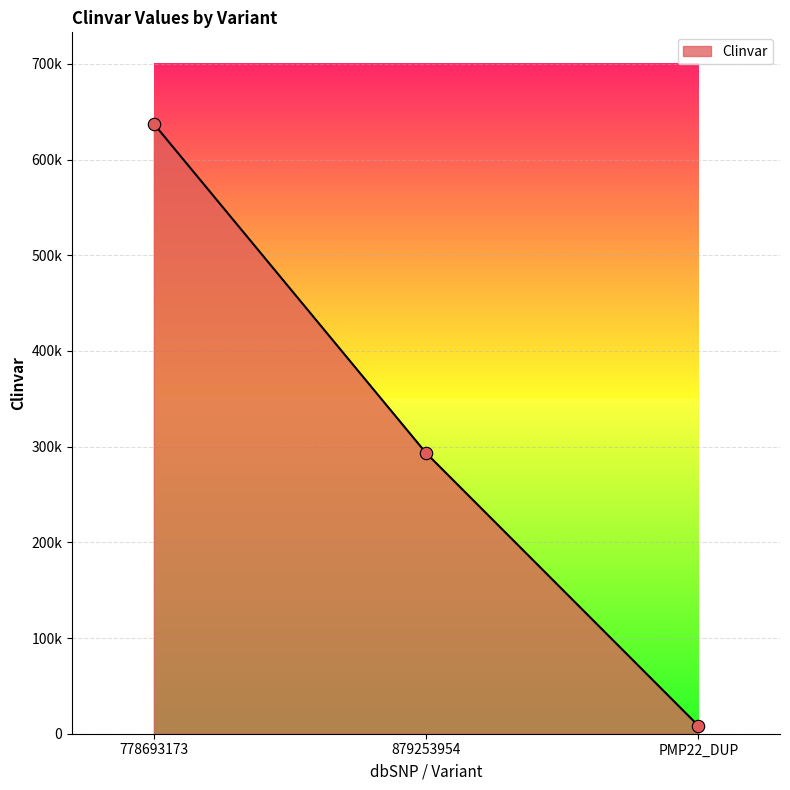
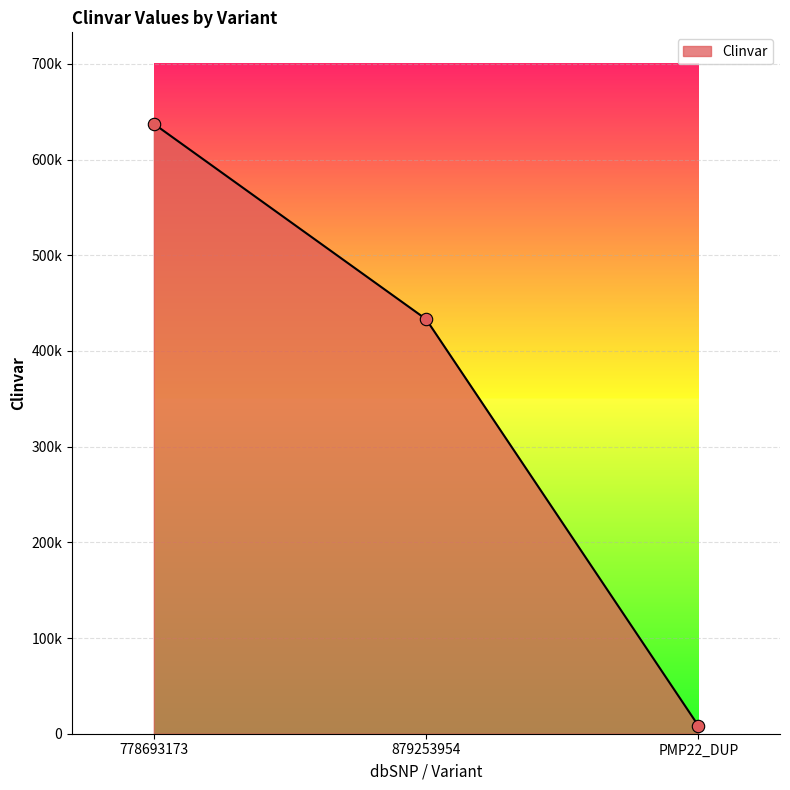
  {
    "778693173": 640000,
-   "879253954": 290000,
+   "879253954": 430000,
    "PMP22_DUP": 10000
  }
